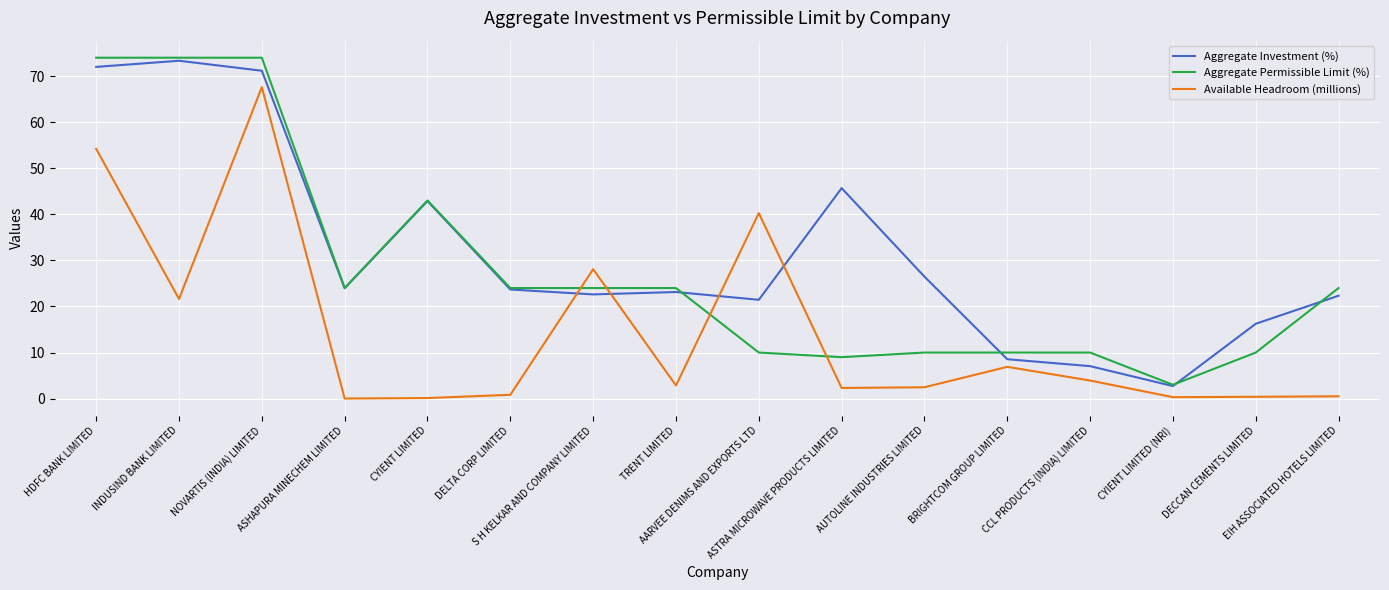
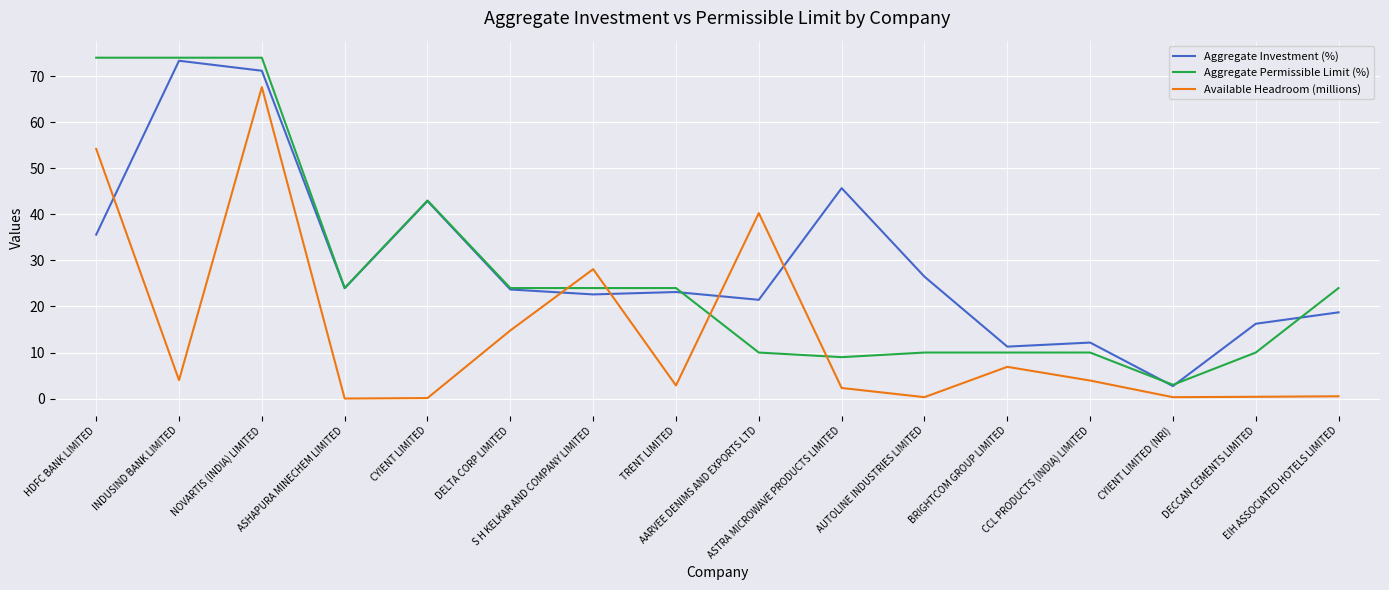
  {
    "Aggregate Investment (%)": {
-     "HDFC BANK LIMITED": 72,
+     "HDFC BANK LIMITED": 36,
      "INDUSIND BANK LIMITED": 73,
      "NOVARTIS (INDIA) LIMITED": 71,
      "S H KELKAR AND COMPANY LIMITED": 23,
      "TRENT LIMITED": 23,
      "AARVEE DENIMS AND EXPORTS LTD": 21,
      "ASTRA MICROWAVE PRODUCTS LIMITED": 46,
      "AUTOLINE INDUSTRIES LIMITED": 26,
-     "BRIGHTCOM GROUP LIMITED": 9,
-     "CCL PRODUCTS (INDIA) LIMITED": 7,
+     "BRIGHTCOM GROUP LIMITED": 11,
+     "CCL PRODUCTS (INDIA) LIMITED": 12,
      "DECCAN CEMENTS LIMITED": 16,
-     "EIH ASSOCIATED HOTELS LIMITED": 22
+     "EIH ASSOCIATED HOTELS LIMITED": 19
    },
    "Aggregate Permissible Limit (%)": {
      "HDFC BANK LIMITED": 74,
      "INDUSIND BANK LIMITED": 74,
      "NOVARTIS (INDIA) LIMITED": 74,
      "S H KELKAR AND COMPANY LIMITED": 24,
      "TRENT LIMITED": 24,
      "AARVEE DENIMS AND EXPORTS LTD": 10,
      "ASTRA MICROWAVE PRODUCTS LIMITED": 9,
      "AUTOLINE INDUSTRIES LIMITED": 10,
      "BRIGHTCOM GROUP LIMITED": 10,
      "CCL PRODUCTS (INDIA) LIMITED": 10,
      "DECCAN CEMENTS LIMITED": 10,
      "EIH ASSOCIATED HOTELS LIMITED": 24
    },
    "Available Headroom (millions)": {
      "HDFC BANK LIMITED": 54,
-     "INDUSIND BANK LIMITED": 22,
+     "INDUSIND BANK LIMITED": 4,
      "NOVARTIS (INDIA) LIMITED": 68,
      "ASHAPURA MINECHEM LIMITED": 0,
      "CYIENT LIMITED": 0,
-     "DELTA CORP LIMITED": 1,
+     "DELTA CORP LIMITED": 15,
      "S H KELKAR AND COMPANY LIMITED": 28,
      "TRENT LIMITED": 3,
      "AARVEE DENIMS AND EXPORTS LTD": 40,
      "ASTRA MICROWAVE PRODUCTS LIMITED": 2,
-     "AUTOLINE INDUSTRIES LIMITED": 2,
+     "AUTOLINE INDUSTRIES LIMITED": 0,
      "BRIGHTCOM GROUP LIMITED": 7,
      "CCL PRODUCTS (INDIA) LIMITED": 4,
      "CYIENT LIMITED (NRI)": 0,
      "DECCAN CEMENTS LIMITED": 0,
      "EIH ASSOCIATED HOTELS LIMITED": 1
    }
  }
